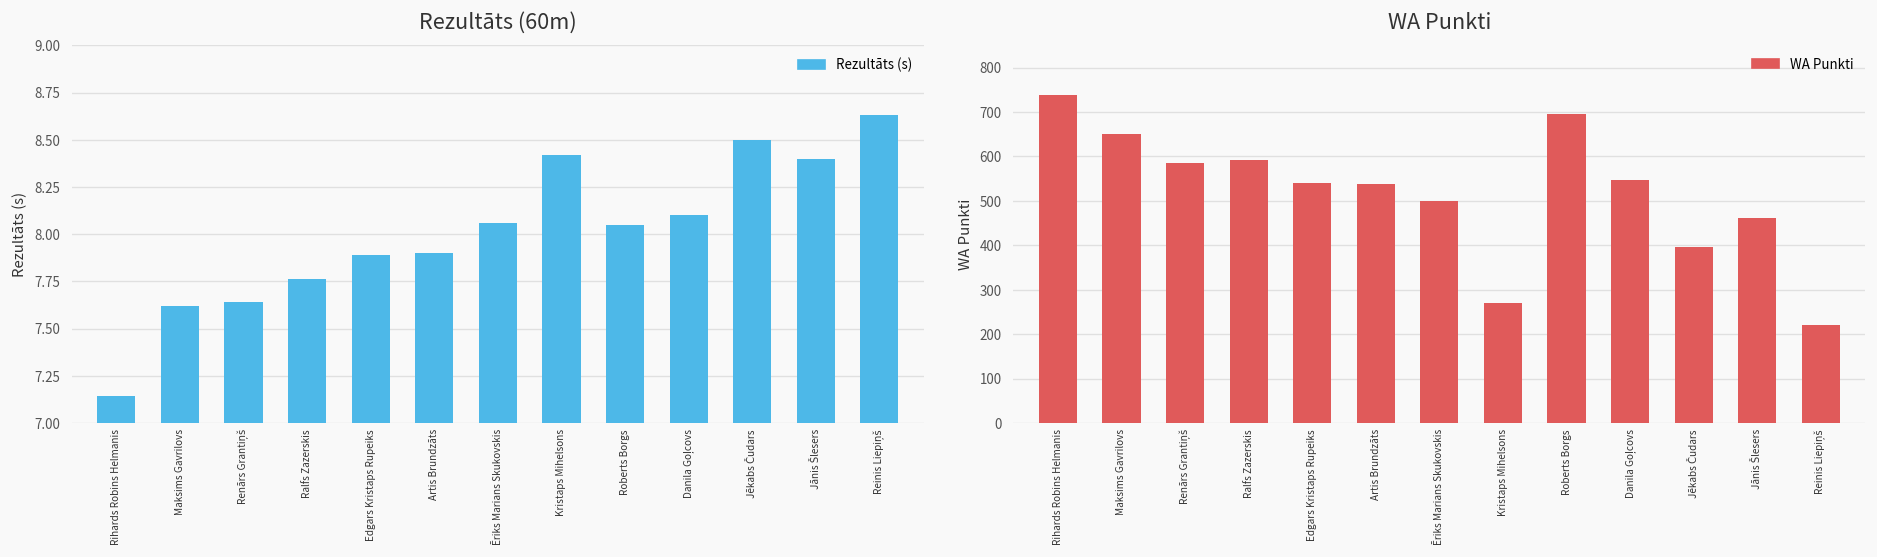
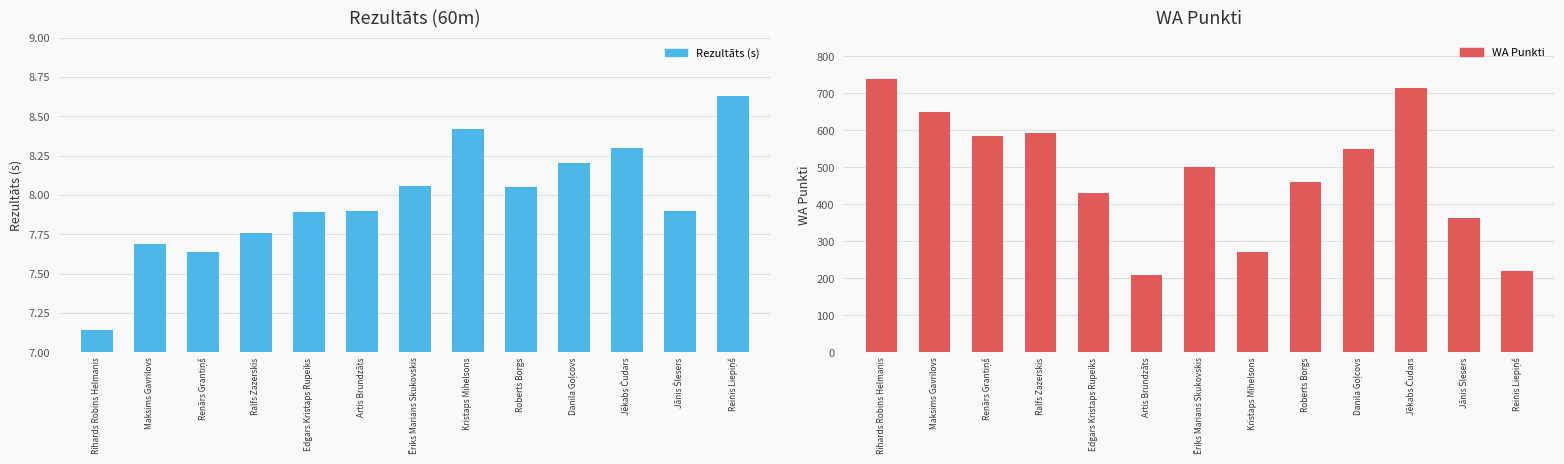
  {
    "Rezultāts (60m)": {
      "Rihards Robins Helmanis": 7.14,
-     "Maksims Gavrilovs": 7.62,
+     "Maksims Gavrilovs": 7.69,
      "Renārs Grantiņš": 7.64,
      "Ralfs Zazerskis": 7.76,
      "Edgars Kristaps Rupeiks": 7.89,
      "Artis Brundzāts": 7.90,
      "Ēriks Marians Skukovskis": 8.06,
      "Kristaps Mihelsons": 8.42,
      "Roberts Borgs": 8.05,
-     "Danila Goļcovs": 8.1,
-     "Jēkabs Čudars": 8.5,
-     "Jānis Šlesers": 8.4,
+     "Danila Goļcovs": 8.2,
+     "Jēkabs Čudars": 8.3,
+     "Jānis Šlesers": 7.9,
      "Reinis Liepiņš": 8.63
    },
    "WA Punkti": {
      "Rihards Robins Helmanis": 740,
      "Maksims Gavrilovs": 650,
      "Renārs Grantiņš": 590,
      "Ralfs Zazerskis": 590,
-     "Edgars Kristaps Rupeiks": 540,
-     "Artis Brundzāts": 540,
+     "Edgars Kristaps Rupeiks": 430,
+     "Artis Brundzāts": 210,
      "Ēriks Marians Skukovskis": 500,
      "Kristaps Mihelsons": 270,
-     "Roberts Borgs": 700,
+     "Roberts Borgs": 460,
      "Danila Goļcovs": 550,
-     "Jēkabs Čudars": 400,
-     "Jānis Šlesers": 460,
+     "Jēkabs Čudars": 710,
+     "Jānis Šlesers": 360,
      "Reinis Liepiņš": 220
    }
  }
